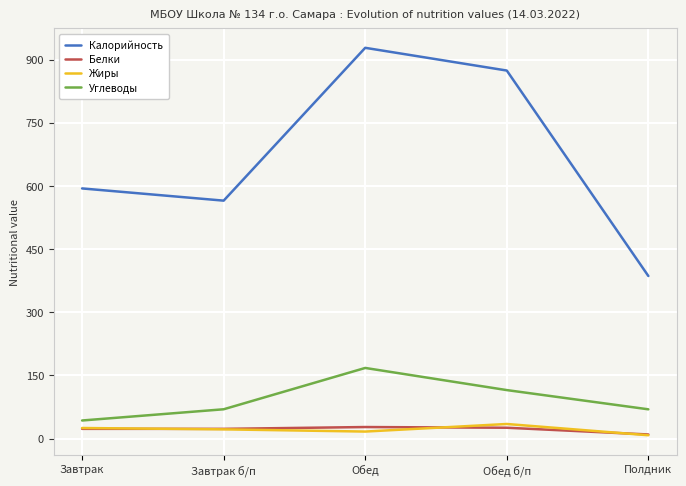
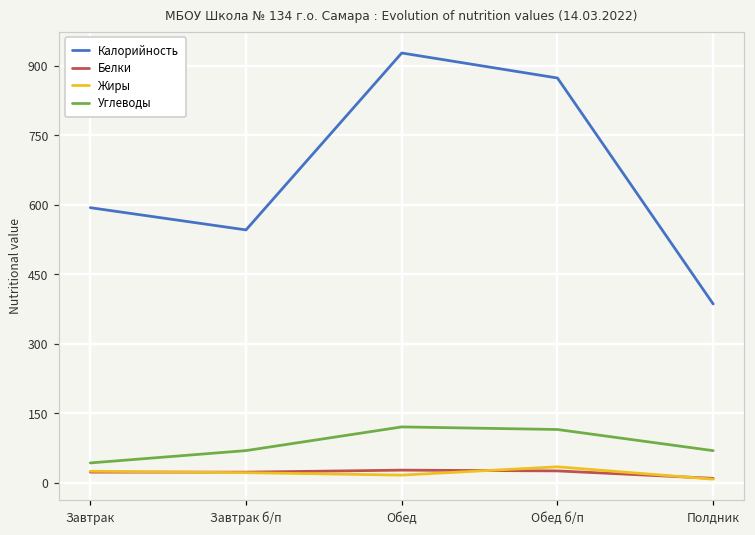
  {
    "Калорийность": {
      "Завтрак": 590,
-     "Завтрак б/п": 570,
+     "Завтрак б/п": 550,
      "Обед": 930,
      "Обед б/п": 870,
      "Полдник": 390
    },
    "Белки": {
      "Обед": 30,
      "Обед б/п": 30
    },
    "Жиры": {
      "Обед": 20,
      "Обед б/п": 30
    },
    "Углеводы": {
      "Завтрак": 40,
      "Завтрак б/п": 70,
-     "Обед": 170,
+     "Обед": 120,
      "Обед б/п": 120,
      "Полдник": 70
    }
  }
